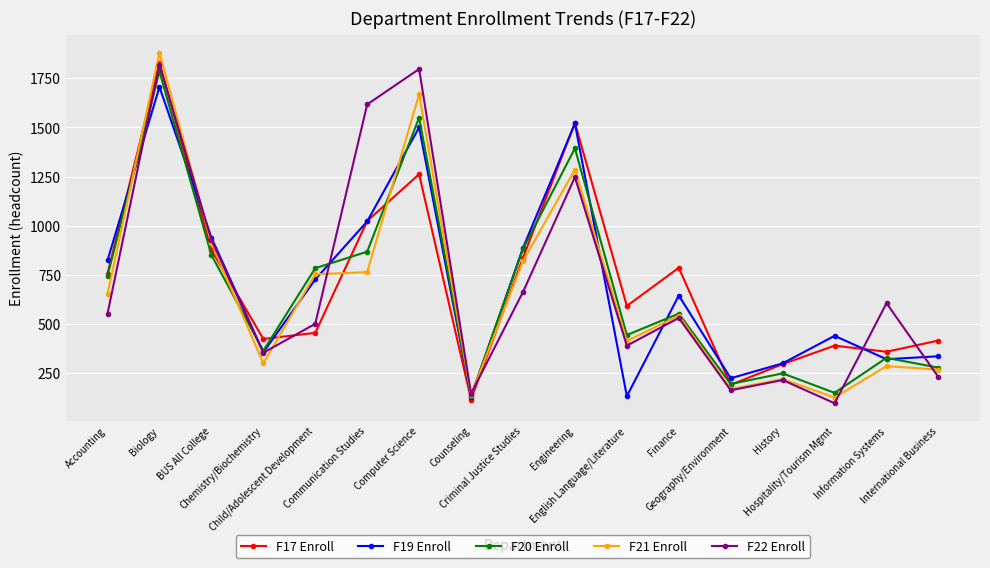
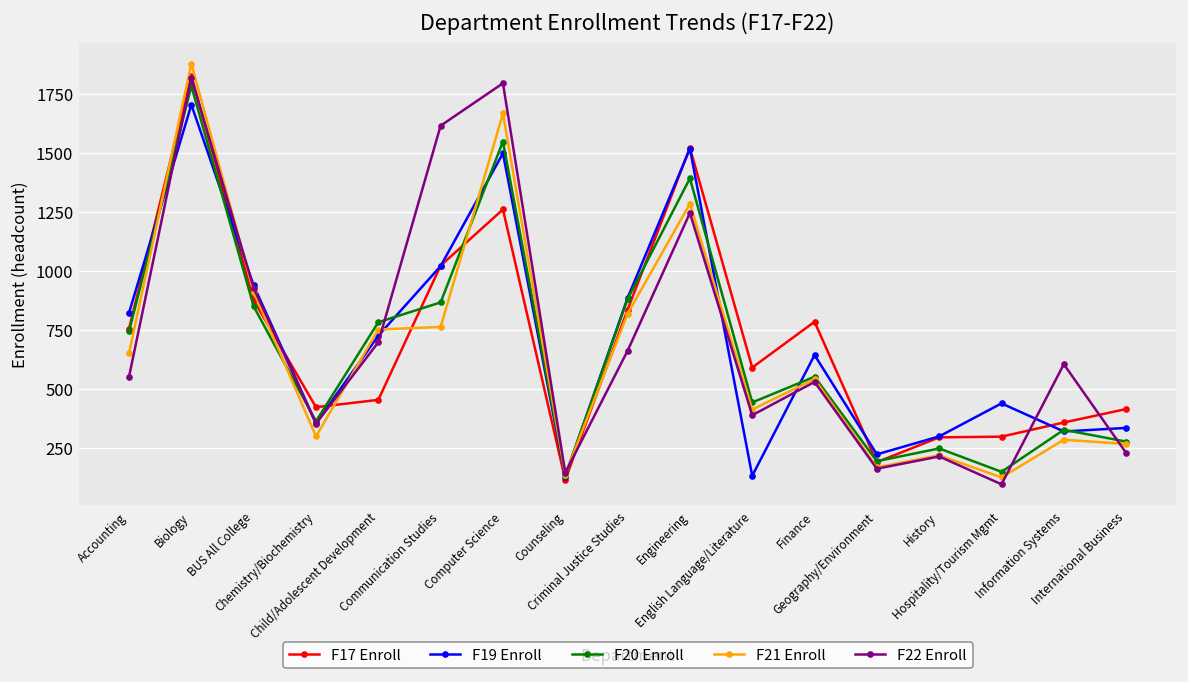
  {
    "F17 Enroll": {
      "BUS All College": 880,
      "Chemistry/Biochemistry": 420,
      "Child/Adolescent Development": 460,
      "Computer Science": 1260,
      "Counseling": 120,
      "Criminal Justice Studies": 840,
      "English Language/Literature": 590,
      "Finance": 790,
-     "Hospitality/Tourism Mgmt": 390,
+     "Hospitality/Tourism Mgmt": 300,
      "Information Systems": 360,
      "International Business": 420
    },
    "F19 Enroll": {
      "Accounting": 820,
      "Biology": 1710,
      "Child/Adolescent Development": 730,
      "Computer Science": 1500,
      "English Language/Literature": 130,
      "Finance": 650,
      "Geography/Environment": 220,
      "Hospitality/Tourism Mgmt": 440,
      "International Business": 340
    },
    "F20 Enroll": {
      "Biology": 1790,
      "BUS All College": 850,
      "Child/Adolescent Development": 780,
      "Communication Studies": 870,
      "Computer Science": 1550,
      "Engineering": 1390,
      "English Language/Literature": 440,
      "History": 250,
      "Hospitality/Tourism Mgmt": 150
    },
    "F21 Enroll": {
      "Accounting": 650,
      "Biology": 1880,
      "BUS All College": 910,
      "Chemistry/Biochemistry": 300,
      "Child/Adolescent Development": 750,
      "Communication Studies": 760,
      "Computer Science": 1670,
      "Criminal Justice Studies": 820,
      "Engineering": 1290,
      "English Language/Literature": 410,
      "Hospitality/Tourism Mgmt": 130,
      "Information Systems": 290
    },
    "F22 Enroll": {
      "Accounting": 550,
-     "Child/Adolescent Development": 500,
+     "Child/Adolescent Development": 700,
      "Communication Studies": 1620,
      "Computer Science": 1800,
      "Criminal Justice Studies": 660,
      "Engineering": 1250,
      "English Language/Literature": 390,
      "Hospitality/Tourism Mgmt": 100,
      "Information Systems": 610,
      "International Business": 230
    }
  }
